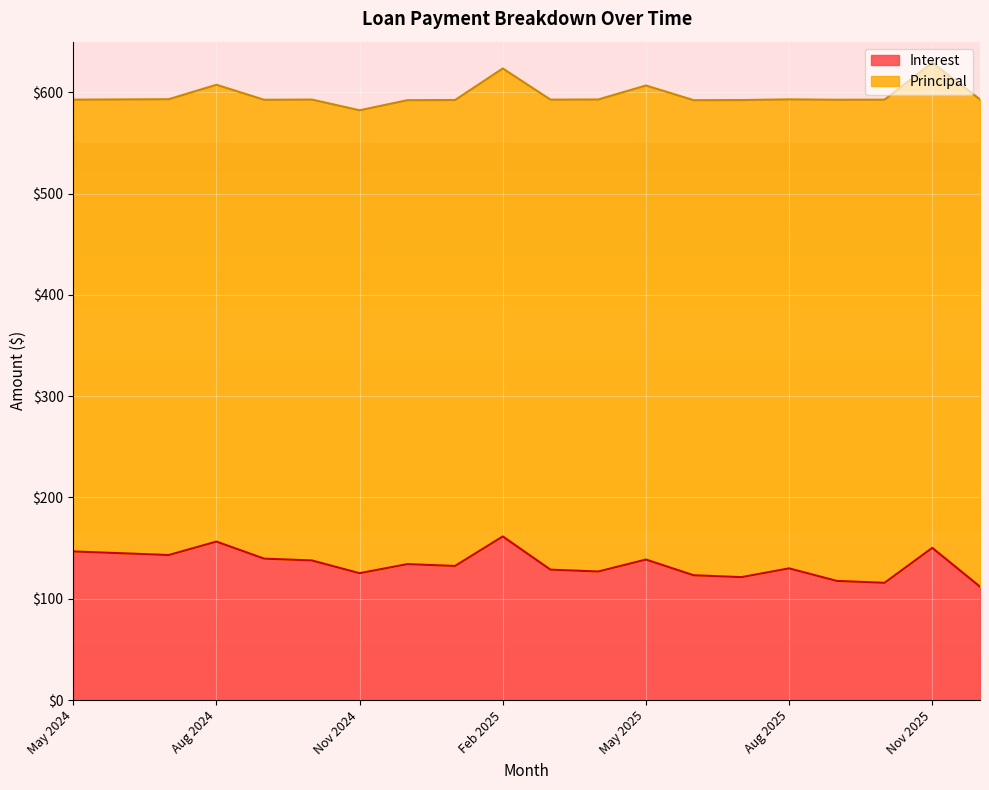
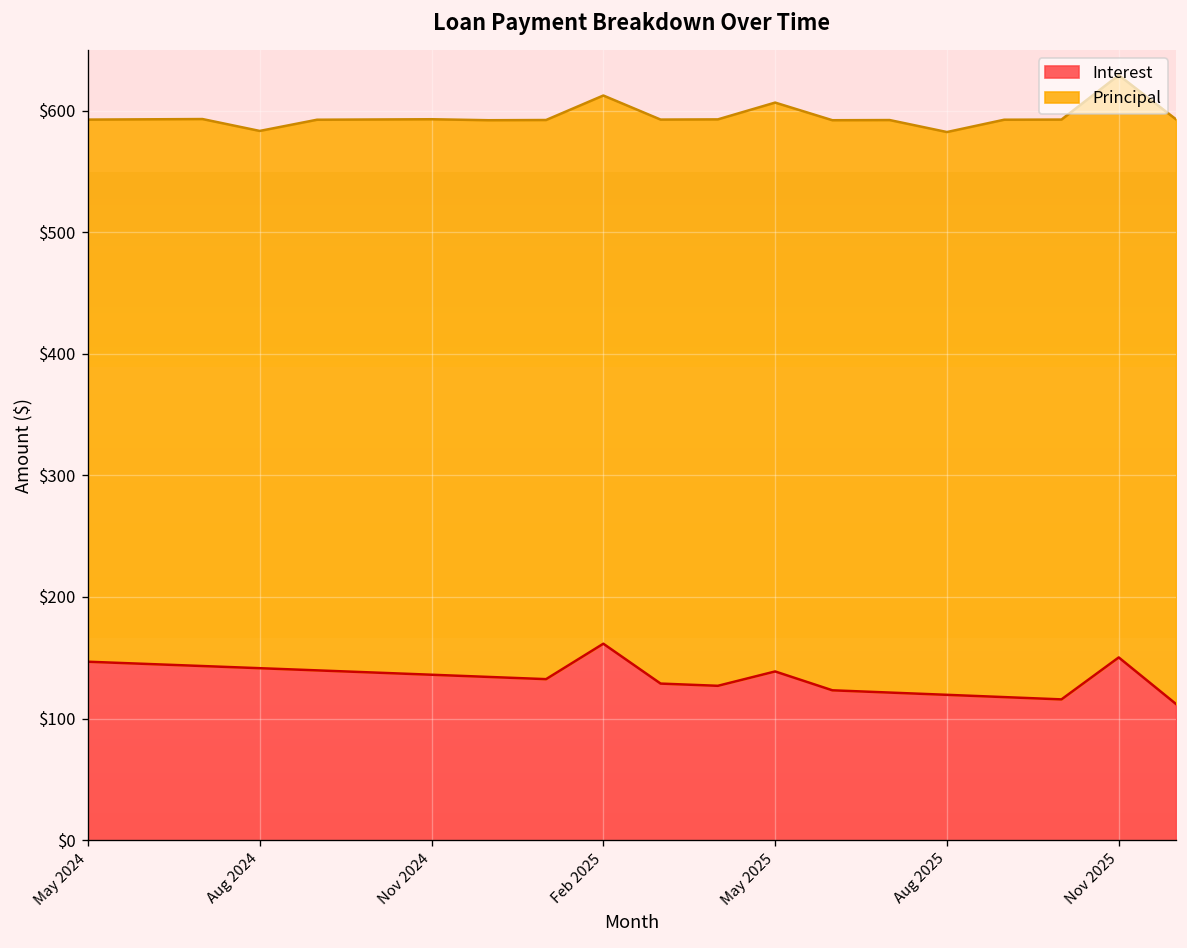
  {
    "Interest": {
      "May 2024": "$147",
-     "Aug 2024": "$156",
-     "Nov 2024": "$125",
+     "Aug 2024": "$141",
+     "Nov 2024": "$136",
      "Feb 2025": "$162",
      "May 2025": "$139",
-     "Aug 2025": "$130",
+     "Aug 2025": "$120",
      "Nov 2025": "$150"
    },
    "Principal": {
      "May 2024": "$446",
-     "Aug 2024": "$451",
+     "Aug 2024": "$442",
      "Nov 2024": "$457",
-     "Feb 2025": "$462",
+     "Feb 2025": "$451",
      "May 2025": "$468",
      "Aug 2025": "$463"
    }
  }
